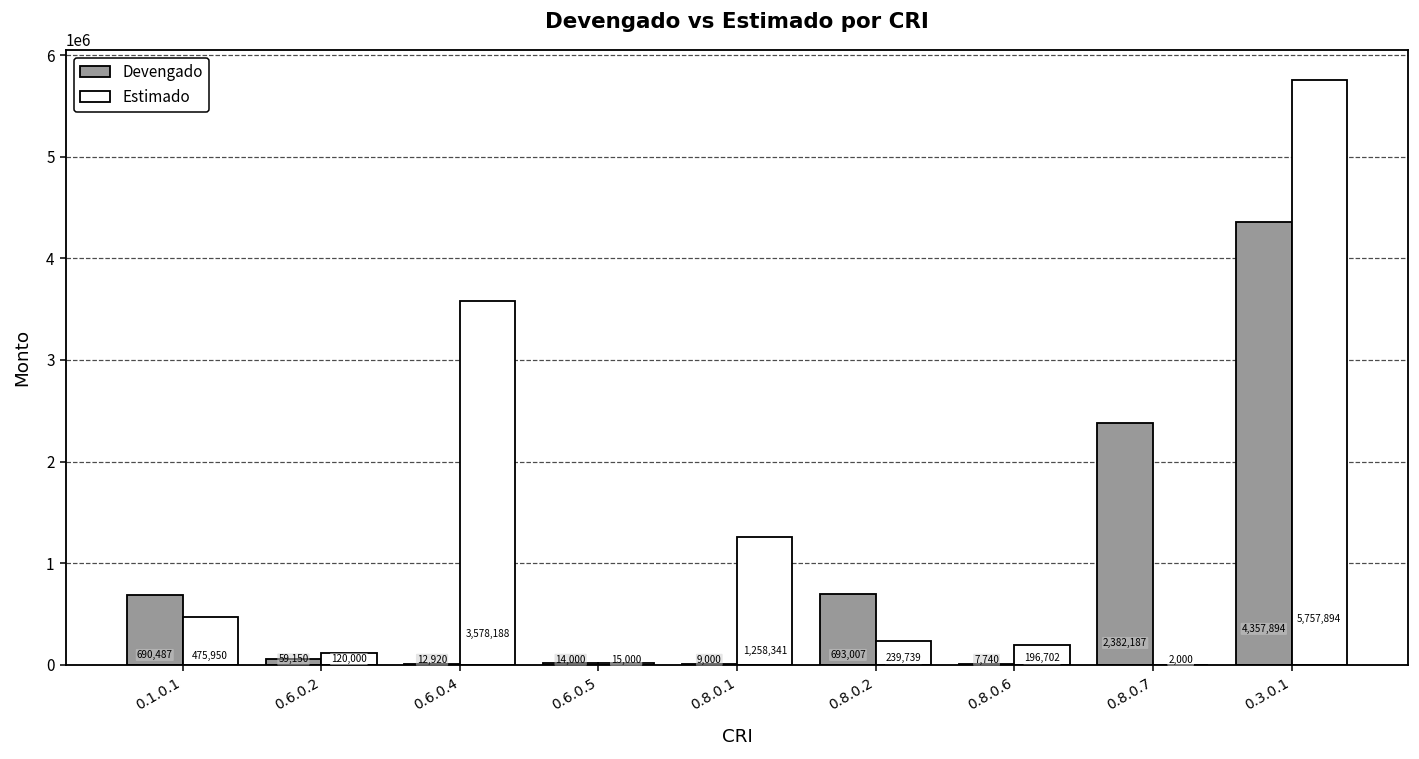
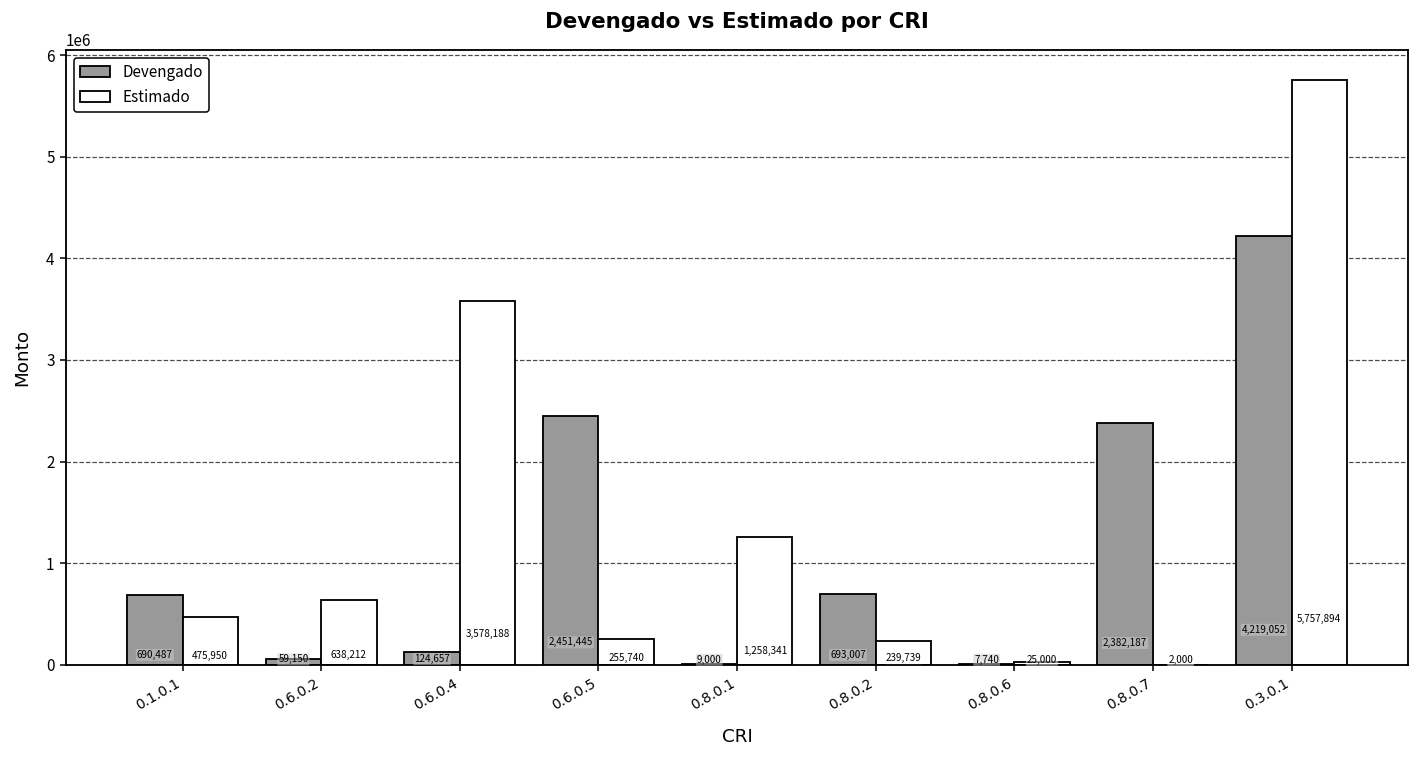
  {
    "Devengado": {
-     "0.6.0.4": "12,920",
-     "0.6.0.5": "14,000",
-     "0.3.0.1": "4,357,894"
+     "0.6.0.4": "124,657",
+     "0.6.0.5": "2,451,445",
+     "0.3.0.1": "4,219,052"
    },
    "Estimado": {
-     "0.6.0.2": "120,000",
-     "0.6.0.5": "15,000",
-     "0.8.0.6": "196,702"
+     "0.6.0.2": "638,212",
+     "0.6.0.5": "255,740",
+     "0.8.0.6": "25,000"
    }
  }
